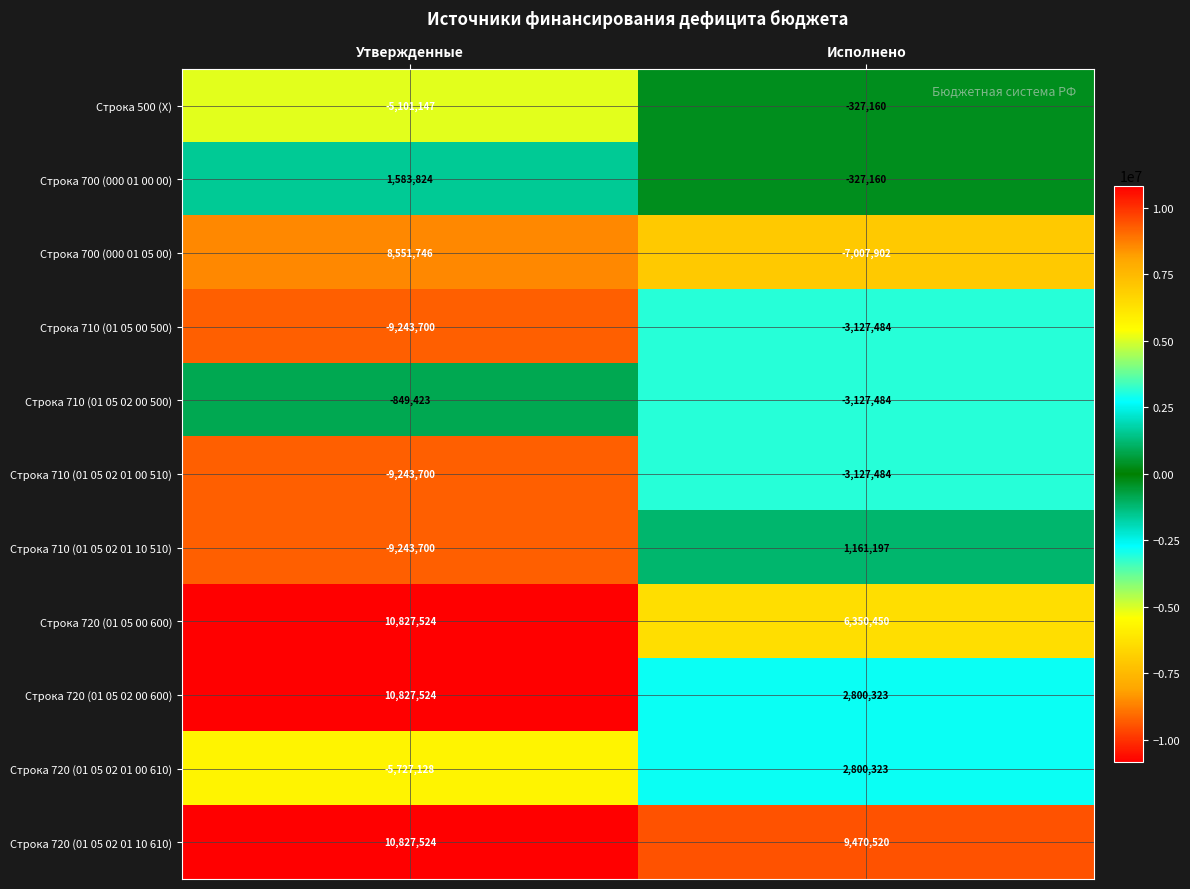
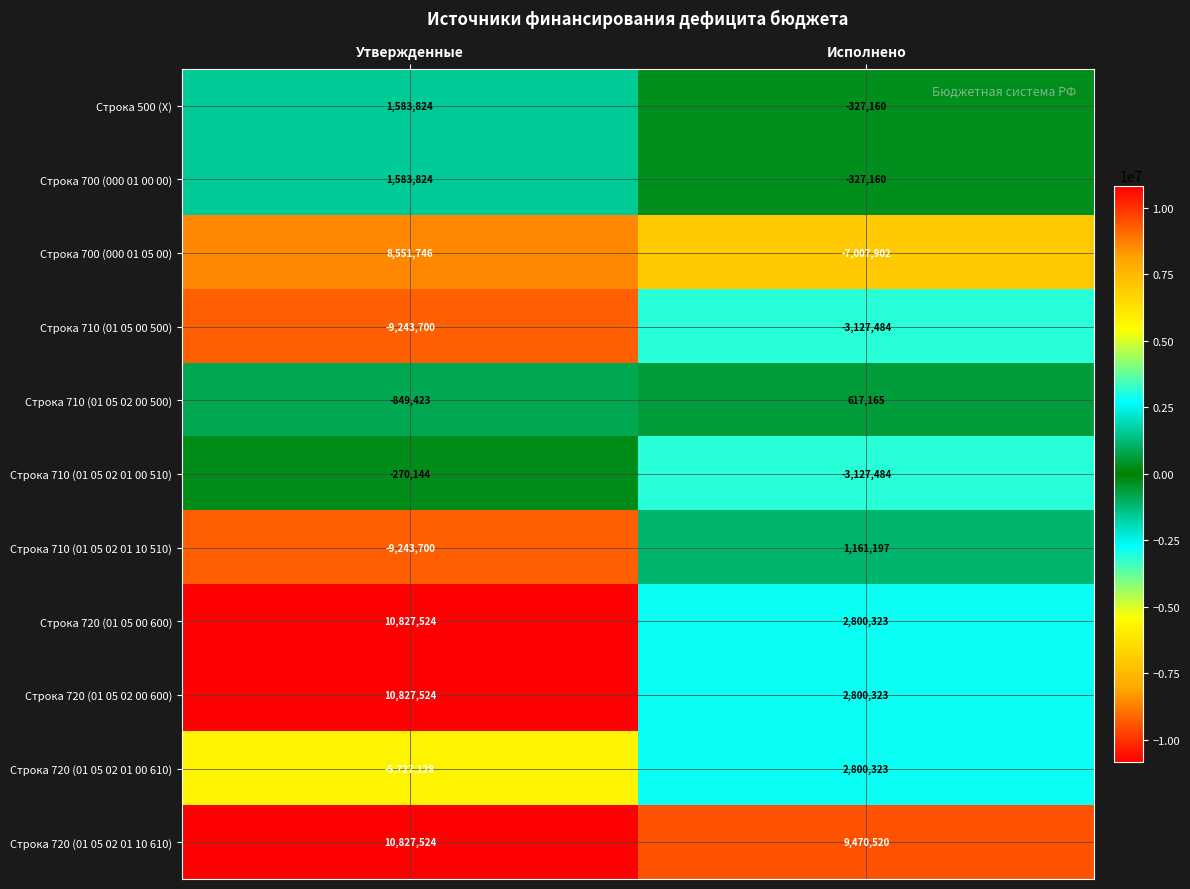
  {
    "Строка 500 (Х)": {
-     "Утвержденные": "-5,101,147"
+     "Утвержденные": "1,583,824"
    },
    "Строка 700 (000 01 00 00)": {
      "Утвержденные": "1,583,824",
      "Исполнено": "-327,160"
    },
    "Строка 700 (000 01 05 00)": {
      "Утвержденные": "8,551,746",
      "Исполнено": "-7,007,902"
    },
    "Строка 710 (01 05 00 500)": {
      "Утвержденные": "-9,243,700",
      "Исполнено": "-3,127,484"
    },
    "Строка 710 (01 05 02 00 500)": {
      "Утвержденные": "-849,423",
-     "Исполнено": "-3,127,484"
+     "Исполнено": "617,165"
    },
    "Строка 710 (01 05 02 01 00 510)": {
-     "Утвержденные": "-9,243,700",
+     "Утвержденные": "-270,144",
      "Исполнено": "-3,127,484"
    },
    "Строка 710 (01 05 02 01 10 510)": {
      "Утвержденные": "-9,243,700",
      "Исполнено": "1,161,197"
    },
    "Строка 720 (01 05 00 600)": {
      "Утвержденные": "10,827,524",
-     "Исполнено": "6,350,450"
+     "Исполнено": "2,800,323"
    },
    "Строка 720 (01 05 02 00 600)": {
      "Утвержденные": "10,827,524",
      "Исполнено": "2,800,323"
    },
    "Строка 720 (01 05 02 01 00 610)": {
      "Утвержденные": "-5,727,128",
      "Исполнено": "2,800,323"
    },
    "Строка 720 (01 05 02 01 10 610)": {
      "Утвержденные": "10,827,524",
      "Исполнено": "9,470,520"
    }
  }
